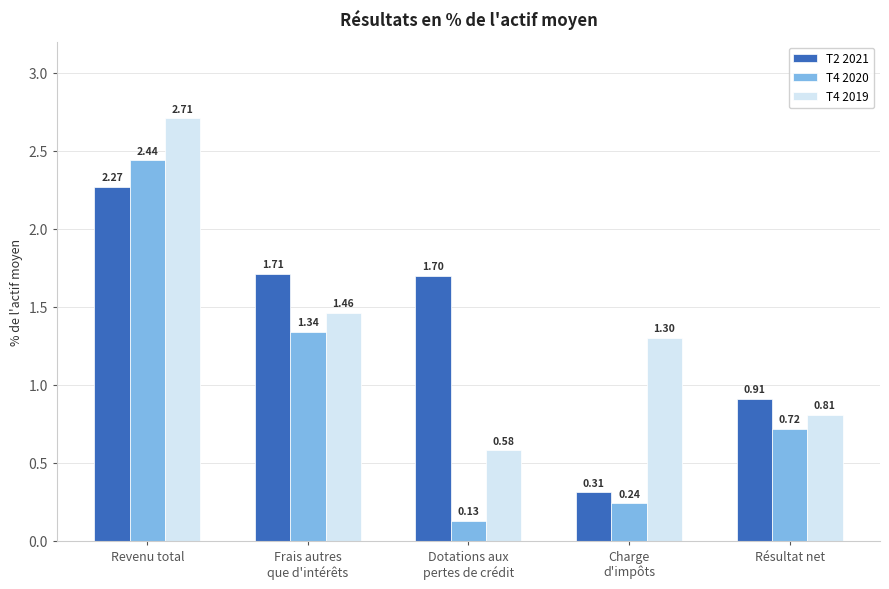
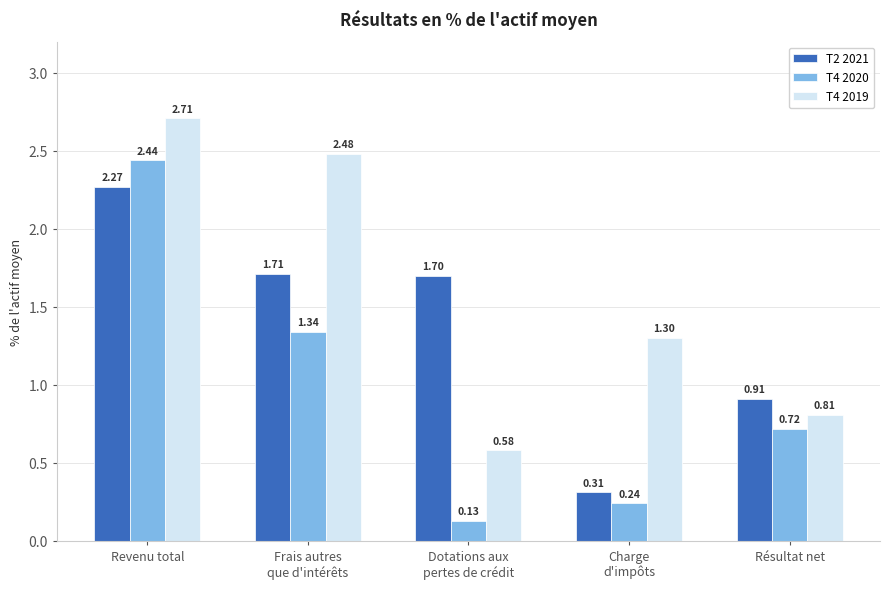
  {
    "T2 2021": {
      "Revenu total": 2.27,
      "Frais autres que d'intérêts": 1.71,
      "Dotations aux pertes de crédit": 1.70,
      "Charge d'impôts": 0.31,
      "Résultat net": 0.91
    },
    "T4 2020": {
      "Revenu total": 2.44,
      "Frais autres que d'intérêts": 1.34,
      "Dotations aux pertes de crédit": 0.13,
      "Charge d'impôts": 0.24,
      "Résultat net": 0.72
    },
    "T4 2019": {
      "Revenu total": 2.71,
-     "Frais autres que d'intérêts": 1.46,
+     "Frais autres que d'intérêts": 2.48,
      "Dotations aux pertes de crédit": 0.58,
      "Charge d'impôts": 1.30,
      "Résultat net": 0.81
    }
  }
